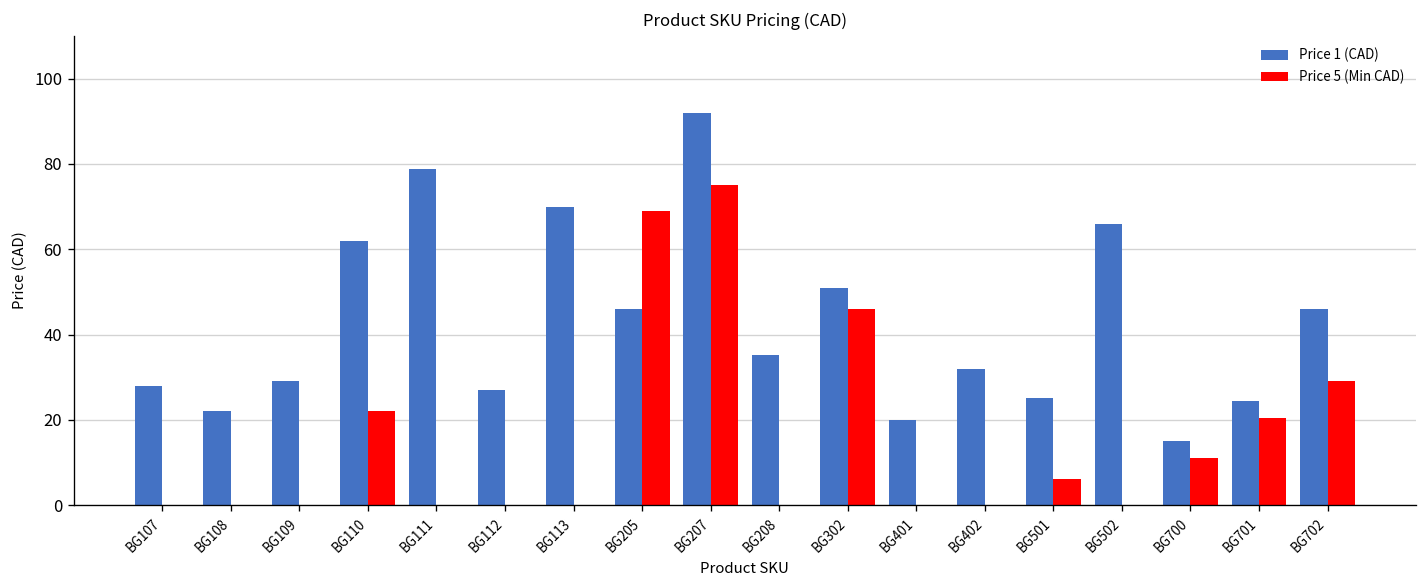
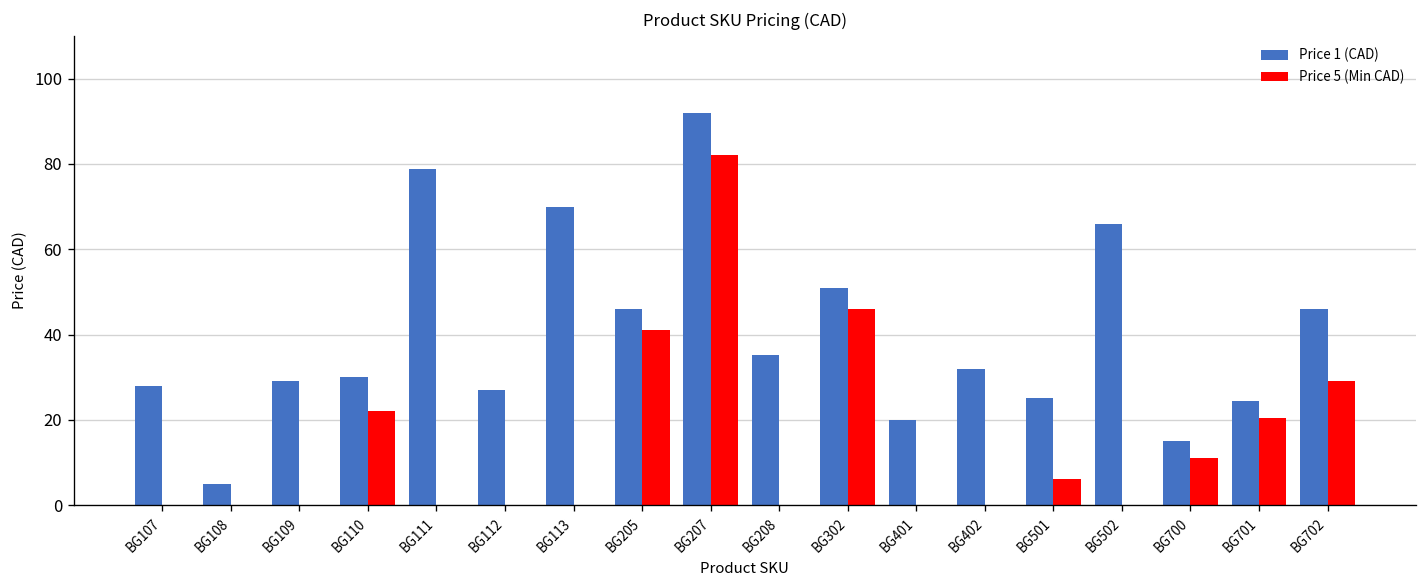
  {
    "Price 1 (CAD)": {
      "BG107": 28,
-     "BG108": 22,
+     "BG108": 5,
      "BG109": 29,
-     "BG110": 62,
+     "BG110": 30,
      "BG111": 79,
      "BG112": 27,
      "BG113": 70,
      "BG205": 46,
      "BG207": 92,
      "BG208": 35,
      "BG302": 51,
      "BG401": 20,
      "BG402": 32,
      "BG501": 25,
      "BG502": 66,
      "BG700": 15,
      "BG701": 25,
      "BG702": 46
    },
    "Price 5 (Min CAD)": {
      "BG107": 0,
      "BG108": 0,
      "BG109": 0,
      "BG110": 22,
      "BG111": 0,
      "BG112": 0,
      "BG113": 0,
-     "BG205": 69,
-     "BG207": 75,
+     "BG205": 41,
+     "BG207": 82,
      "BG208": 0,
      "BG302": 46,
      "BG401": 0,
      "BG402": 0,
      "BG501": 6,
      "BG502": 0,
      "BG700": 11,
      "BG701": 21,
      "BG702": 29
    }
  }
